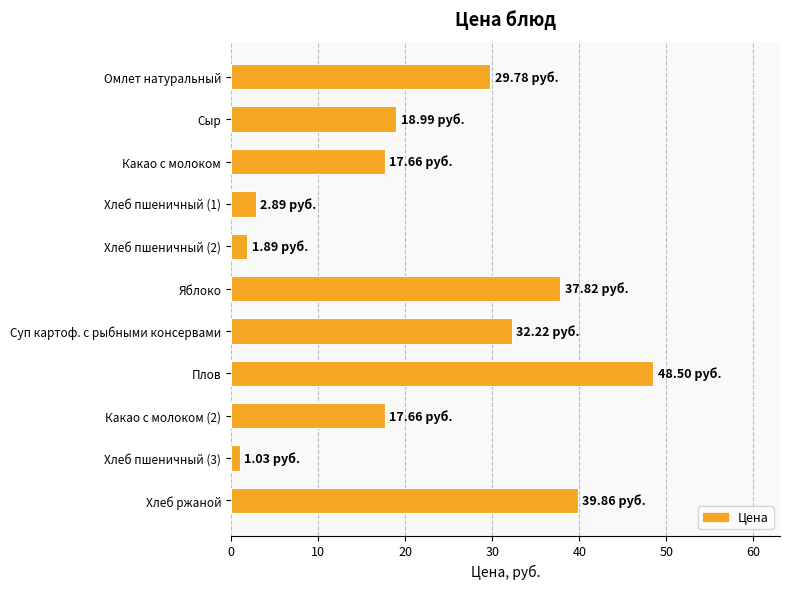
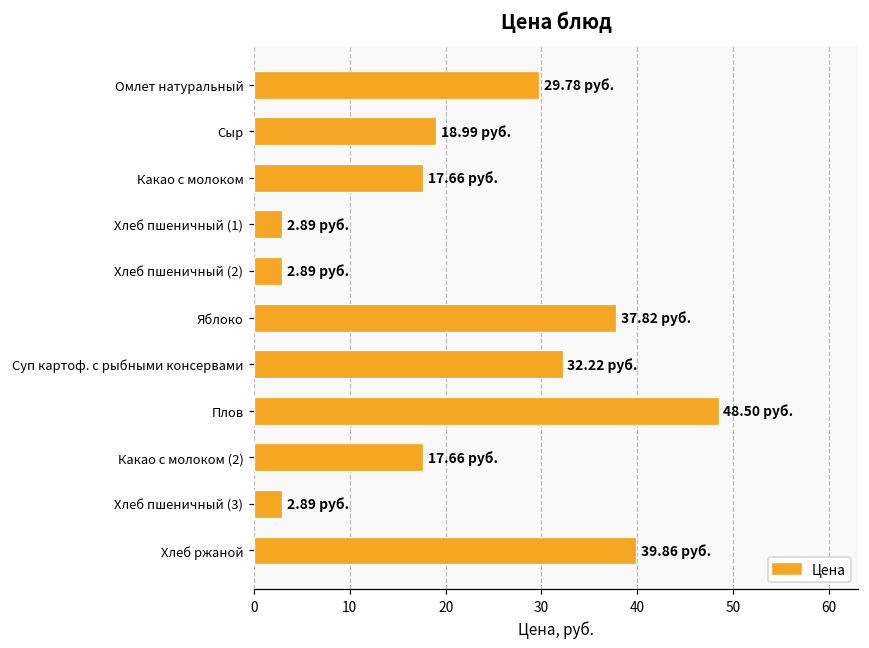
  {
    "Омлет натуральный": 29.78,
    "Сыр": 18.99,
    "Какао с молоком": 17.66,
    "Хлеб пшеничный (1)": 2.89,
-   "Хлеб пшеничный (2)": 1.89,
+   "Хлеб пшеничный (2)": 2.89,
    "Яблоко": 37.82,
    "Суп картоф. с рыбными консервами": 32.22,
    "Плов": 48.50,
    "Какао с молоком (2)": 17.66,
-   "Хлеб пшеничный (3)": 1.03,
+   "Хлеб пшеничный (3)": 2.89,
    "Хлеб ржаной": 39.86
  }
